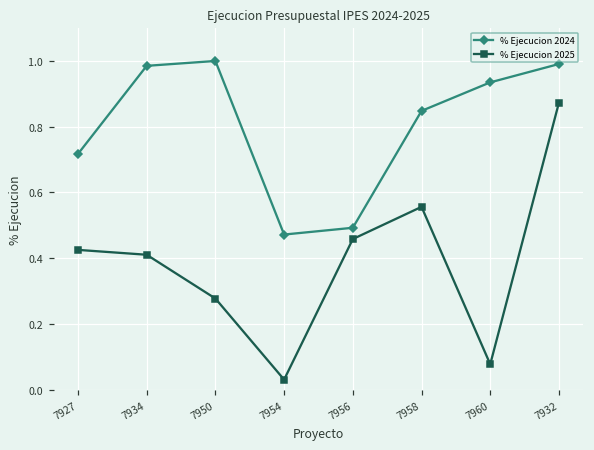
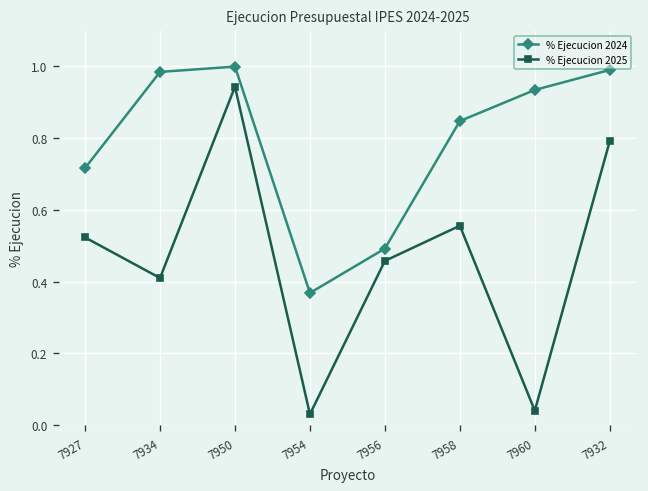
  {
    "% Ejecucion 2024": {
      "7927": 0.72,
      "7934": 0.98,
      "7950": 1.00,
-     "7954": 0.47,
+     "7954": 0.37,
      "7956": 0.49,
      "7958": 0.85,
      "7960": 0.93
    },
    "% Ejecucion 2025": {
-     "7927": 0.43,
+     "7927": 0.52,
      "7934": 0.41,
-     "7950": 0.28,
+     "7950": 0.94,
      "7954": 0.03,
      "7956": 0.46,
      "7958": 0.56,
-     "7960": 0.08,
-     "7932": 0.87
+     "7960": 0.04,
+     "7932": 0.79
    }
  }
